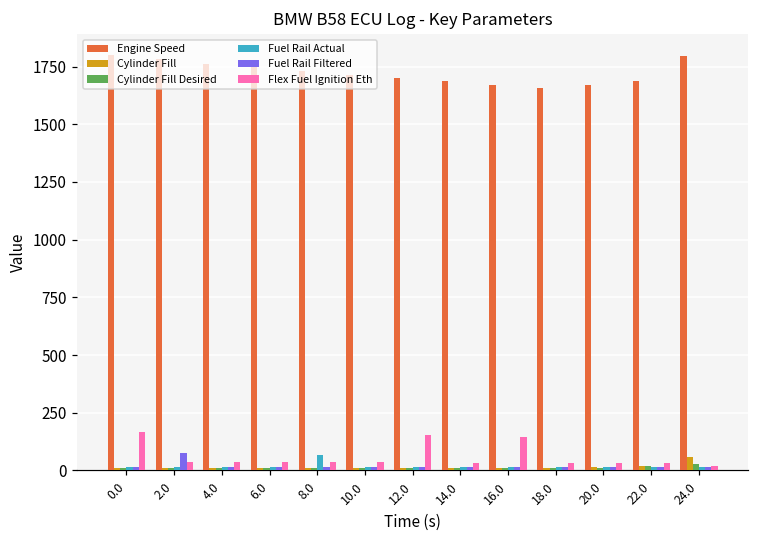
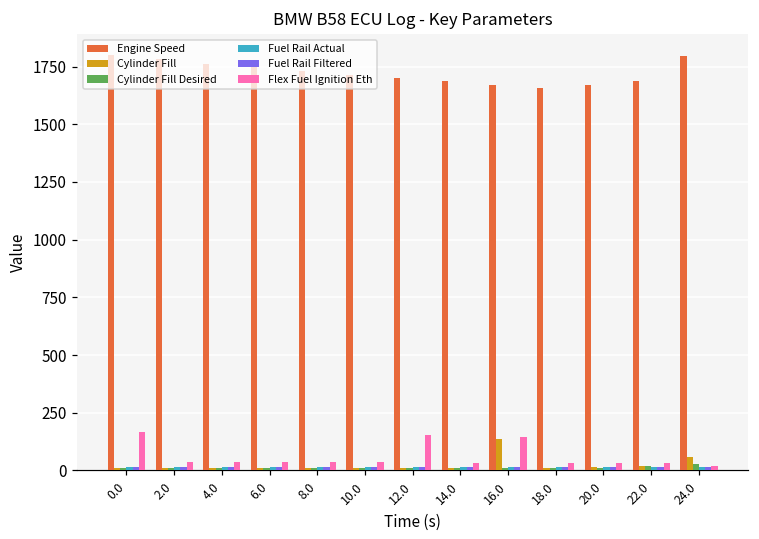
  {
    "Engine Speed": {
      "12.0": 1700,
      "14.0": 1690,
      "16.0": 1670,
      "18.0": 1660,
      "20.0": 1670,
      "22.0": 1690,
      "24.0": 1800
    },
    "Cylinder Fill": {
      "0.0": 10,
      "2.0": 10,
-     "16.0": 10,
+     "16.0": 140,
      "20.0": 20,
      "22.0": 20,
      "24.0": 60
    },
    "Cylinder Fill Desired": {
      "0.0": 10,
      "2.0": 10,
      "4.0": 10,
      "22.0": 20,
      "24.0": 30
    },
    "Fuel Rail Actual": {
      "0.0": 10,
      "2.0": 10,
      "4.0": 10,
      "6.0": 10,
-     "8.0": 60,
+     "8.0": 10,
      "10.0": 10,
      "12.0": 10,
      "14.0": 10,
      "16.0": 10,
      "18.0": 10,
      "20.0": 10,
      "22.0": 10,
      "24.0": 20
    },
    "Fuel Rail Filtered": {
      "0.0": 10,
-     "2.0": 70,
+     "2.0": 10,
      "4.0": 10,
      "6.0": 10,
      "8.0": 10,
      "10.0": 10,
      "12.0": 10,
      "14.0": 10,
      "16.0": 10,
      "18.0": 10,
      "20.0": 10,
      "22.0": 10,
      "24.0": 20
    },
    "Flex Fuel Ignition Eth": {
      "0.0": 170,
      "2.0": 40,
      "4.0": 40,
      "6.0": 40,
      "8.0": 30,
      "10.0": 30,
      "12.0": 150,
      "14.0": 30,
      "16.0": 150,
      "18.0": 30,
      "20.0": 30,
      "22.0": 30,
      "24.0": 20
    }
  }
